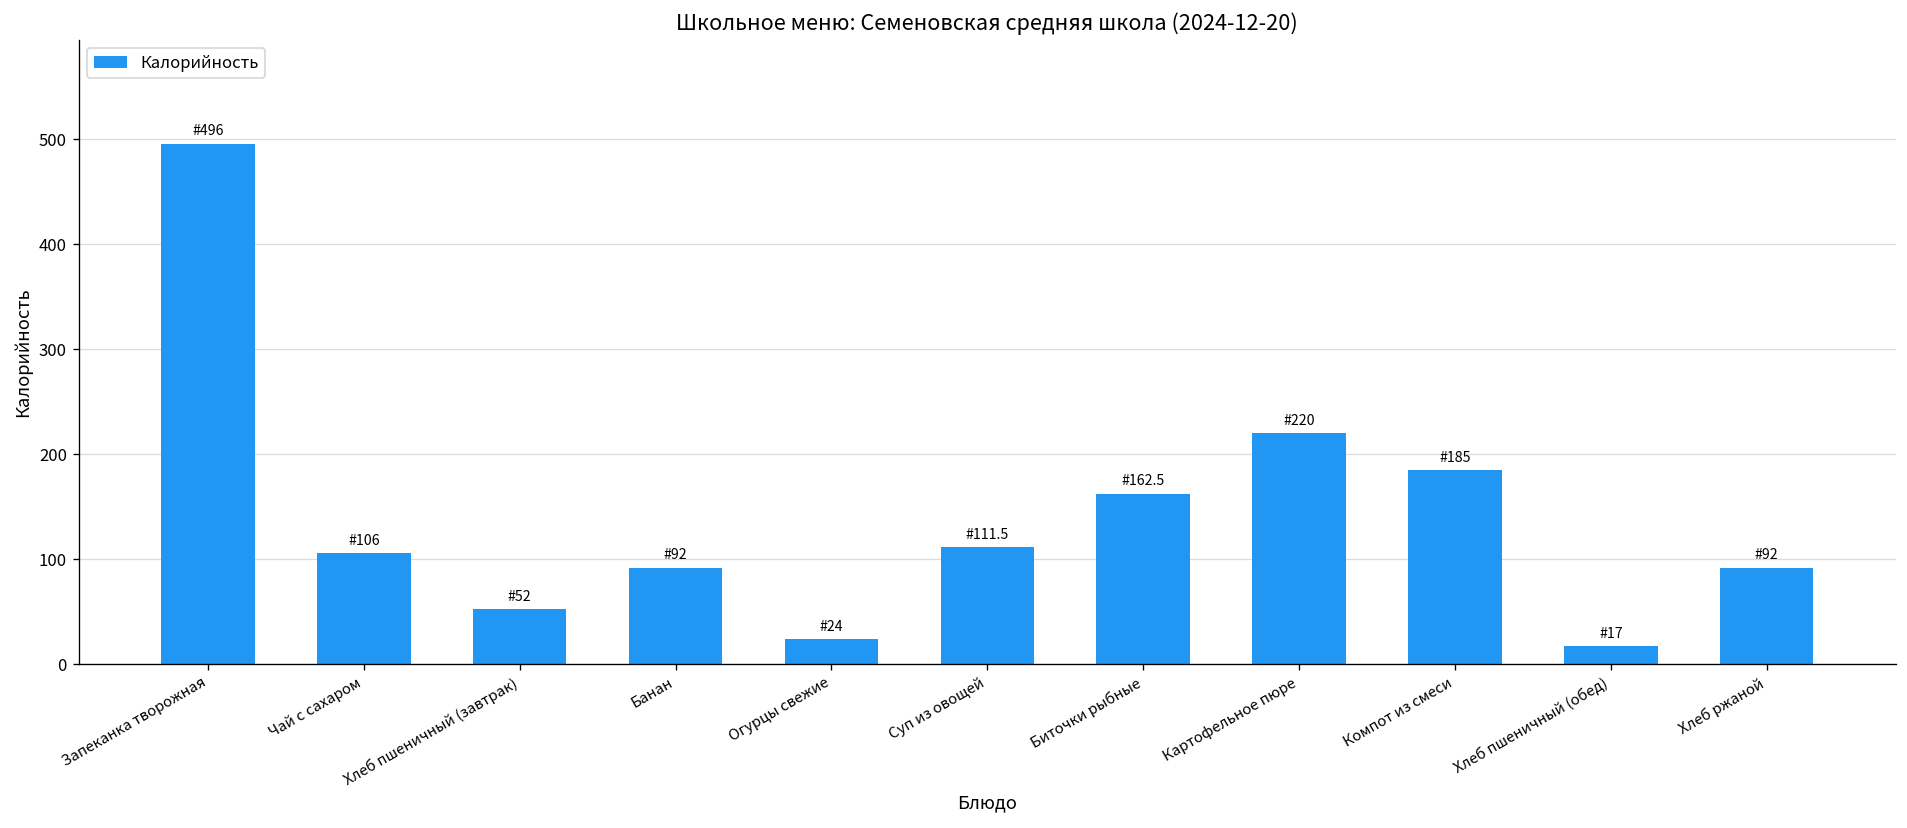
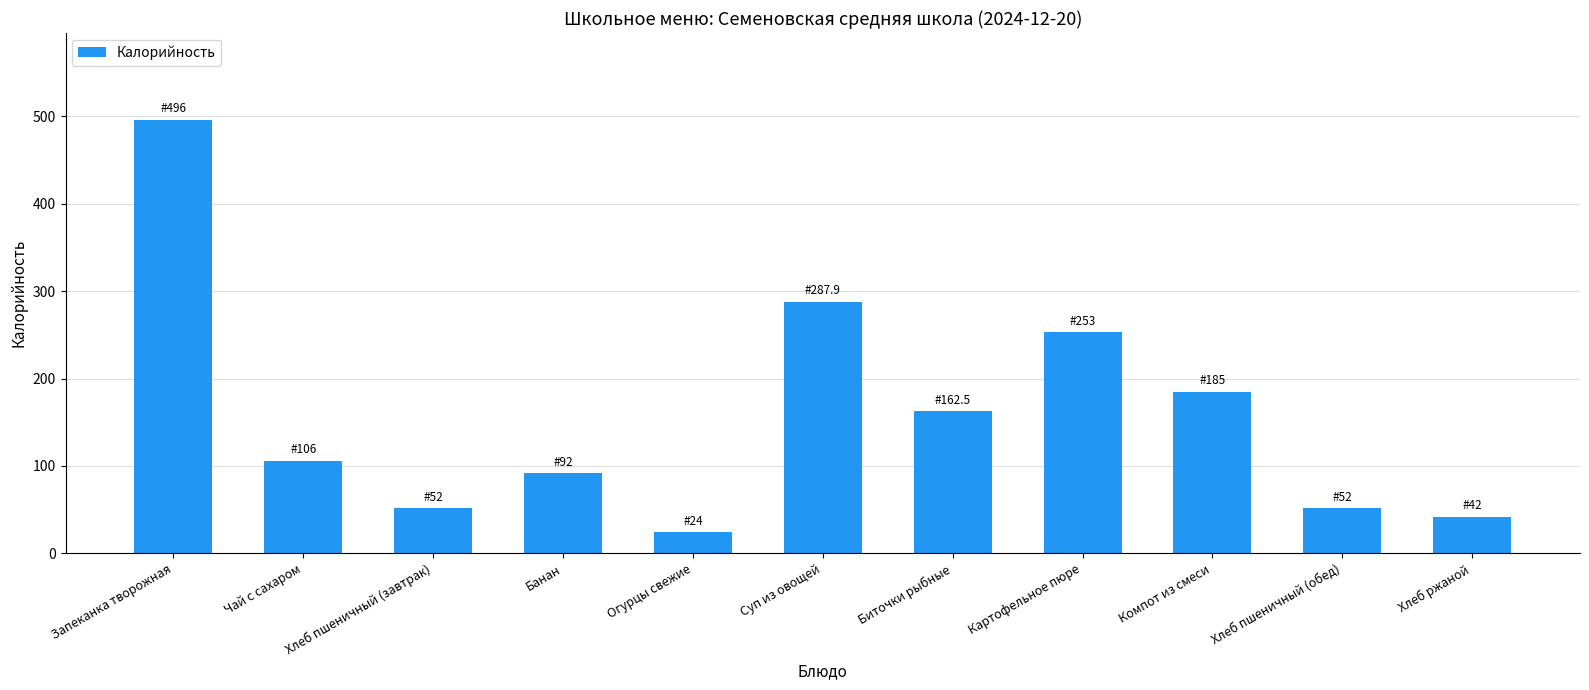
  {
    "Запеканка творожная": 496,
    "Чай с сахаром": 106,
    "Хлеб пшеничный (завтрак)": 52,
    "Банан": 92,
    "Огурцы свежие": 24,
-   "Суп из овощей": 111.5,
+   "Суп из овощей": 287.9,
    "Биточки рыбные": 162.5,
-   "Картофельное пюре": 220,
+   "Картофельное пюре": 253,
    "Компот из смеси": 185,
-   "Хлеб пшеничный (обед)": 17,
-   "Хлеб ржаной": 92
+   "Хлеб пшеничный (обед)": 52,
+   "Хлеб ржаной": 42
  }
